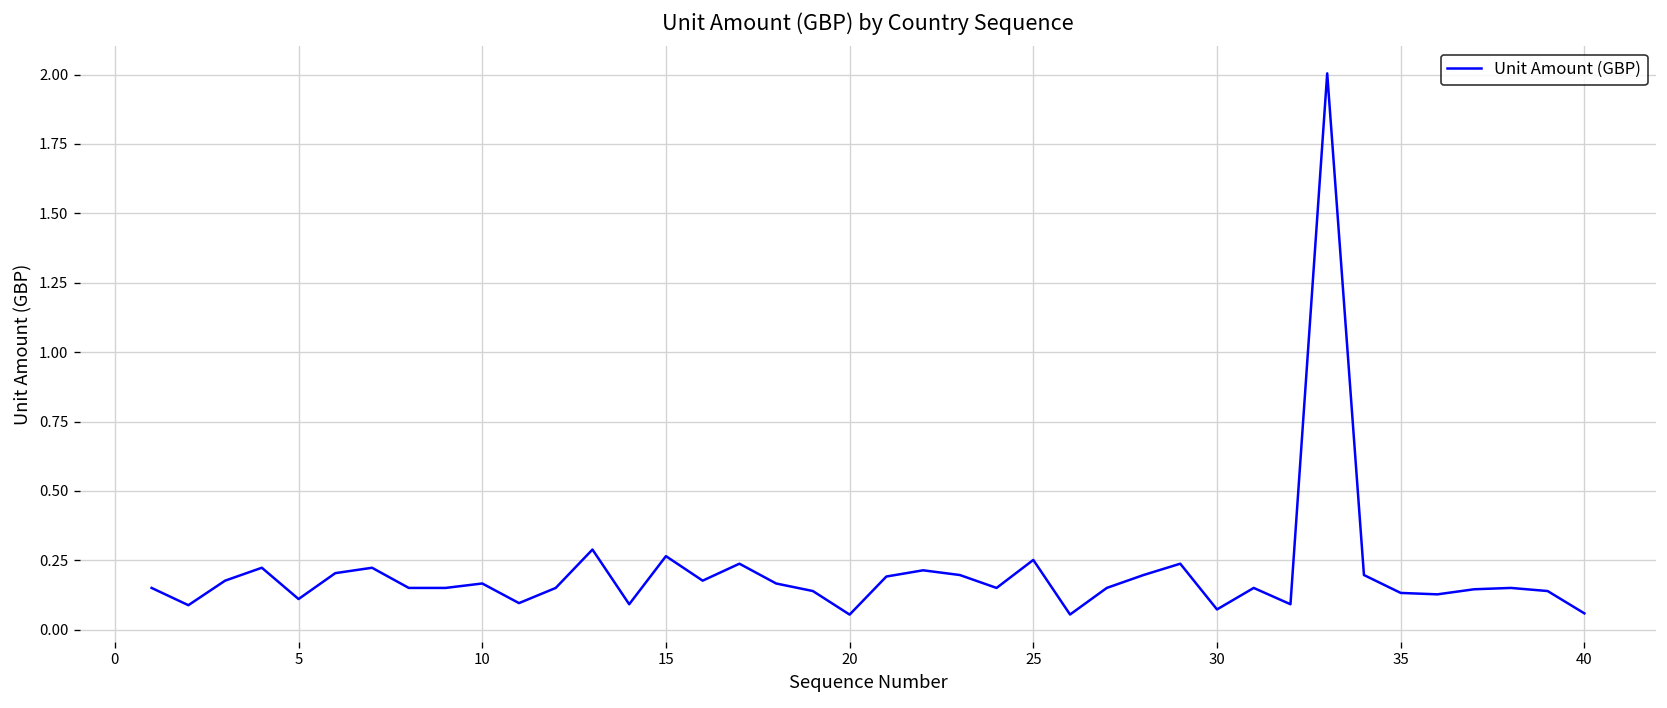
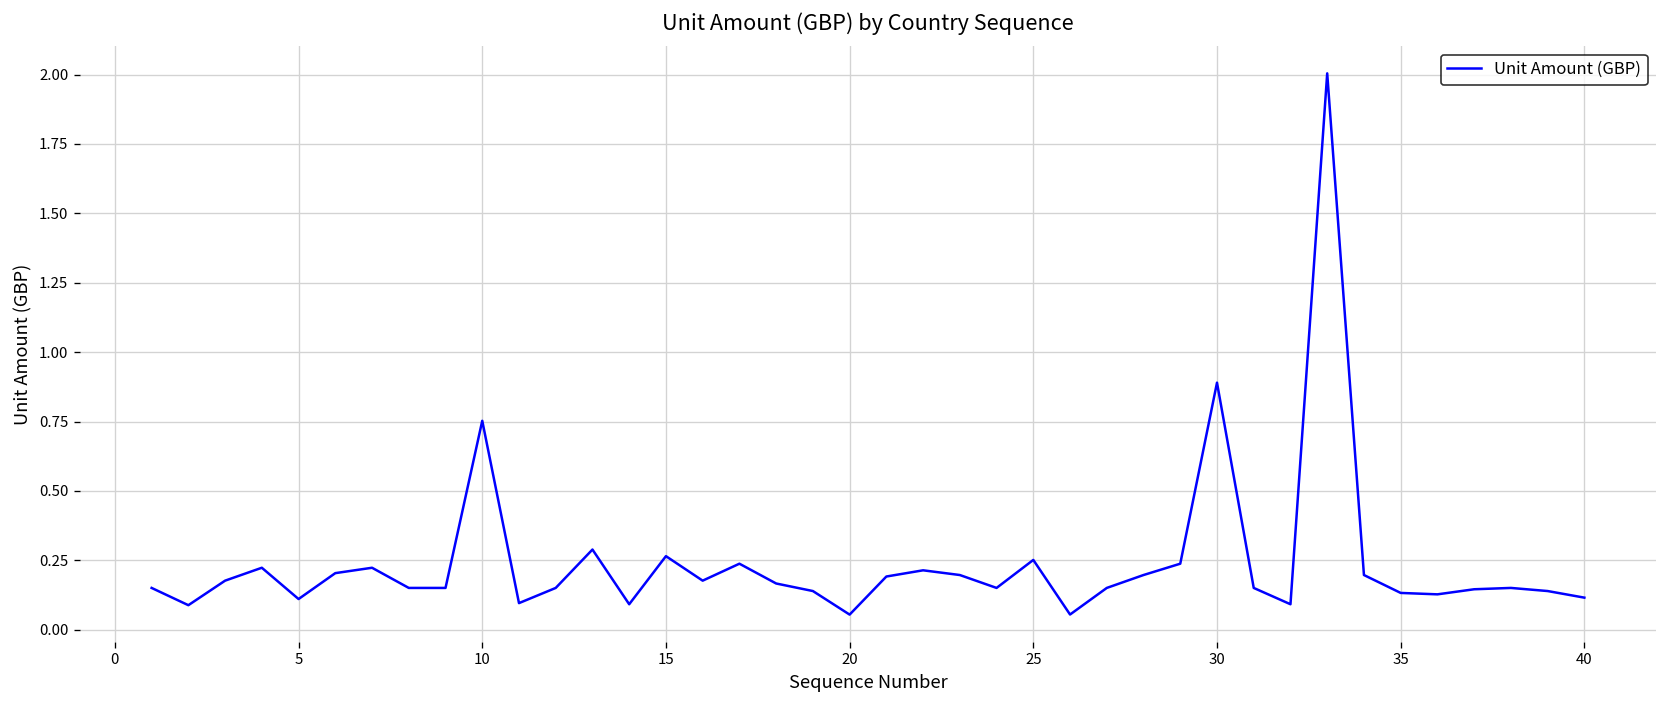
  {
    "5": 0.11,
-   "10": 0.17,
+   "10": 0.75,
    "15": 0.27,
    "20": 0.05,
    "25": 0.25,
-   "30": 0.07,
+   "30": 0.89,
    "35": 0.13,
-   "40": 0.06
+   "40": 0.12
  }
